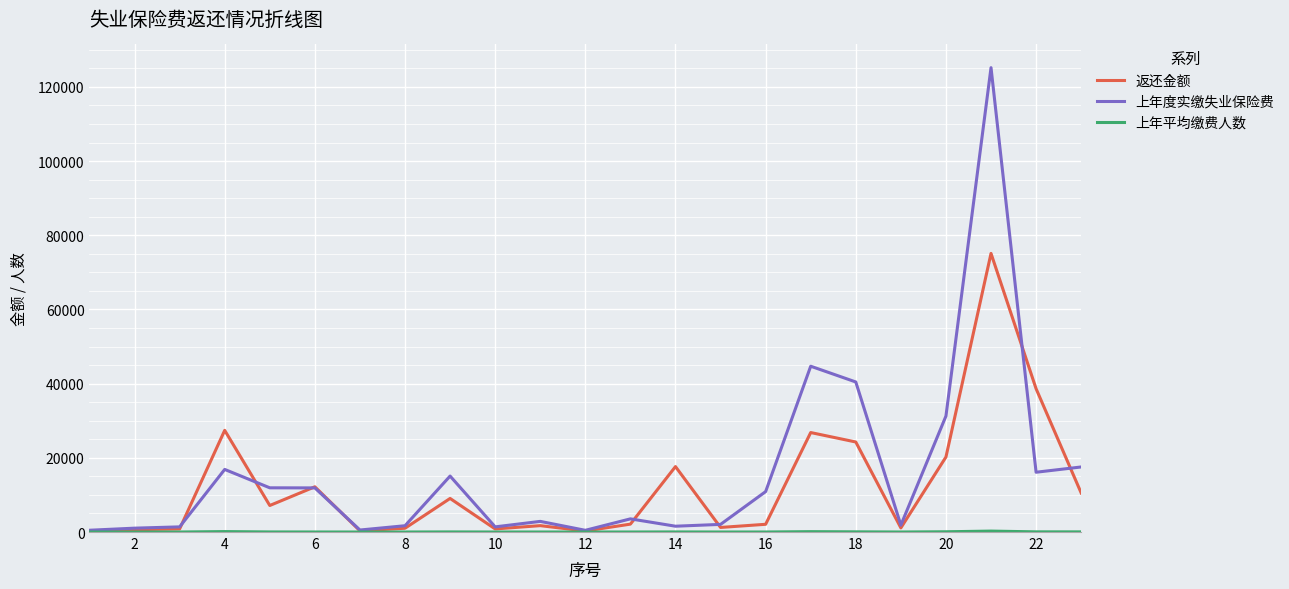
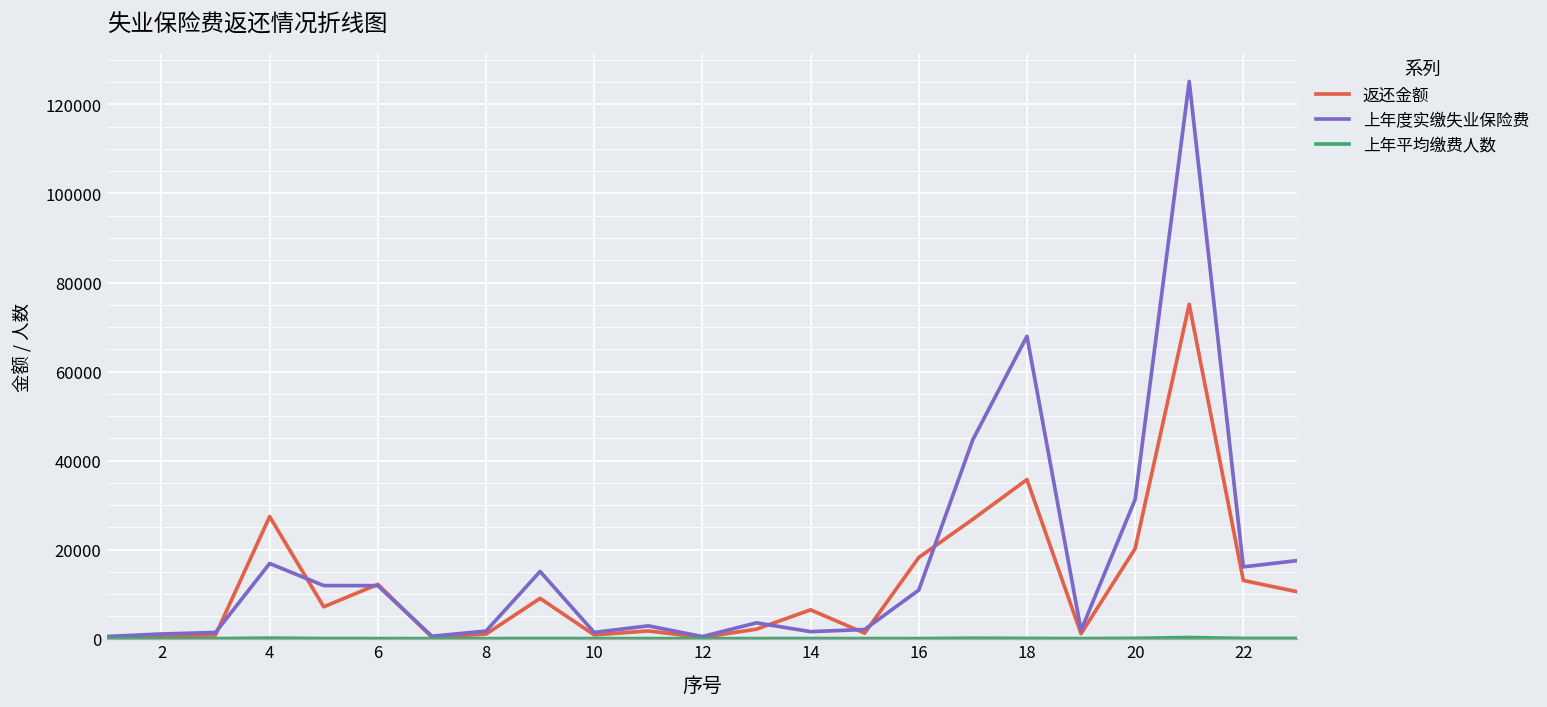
  {
    "返还金额": {
      "4": 27000,
-     "14": 18000,
-     "16": 2000,
-     "18": 24000,
+     "14": 6000,
+     "16": 18000,
+     "18": 36000,
      "20": 20000,
-     "22": 39000
+     "22": 13000
    },
    "上年度实缴失业保险费": {
      "4": 17000,
      "14": 2000,
      "16": 11000,
-     "18": 40000,
+     "18": 68000,
      "20": 31000,
      "22": 16000
    },
    "上年平均缴费人数": {
      "4": 0,
      "6": 0,
      "8": 0,
      "10": 0,
      "14": 0,
      "16": 0,
      "18": 0,
      "20": 0,
      "22": 0
    }
  }
